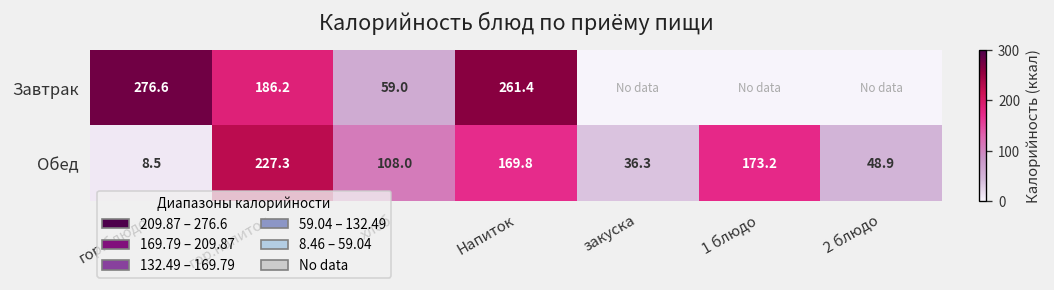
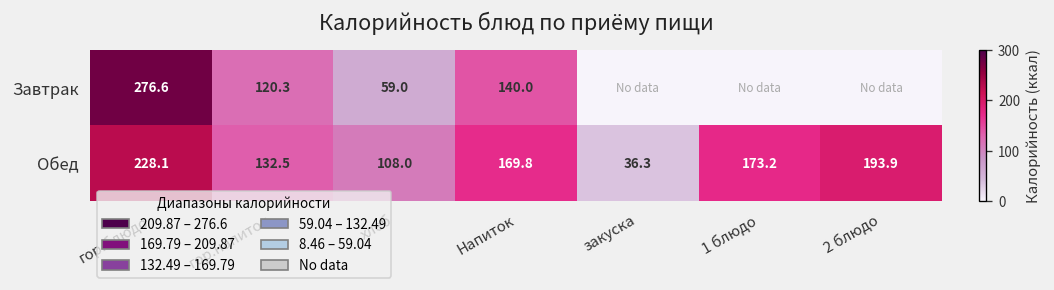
  {
    "Завтрак": {
      "гор.блюдо": 276.6,
-     "гор.напиток": 186.2,
+     "гор.напиток": 120.3,
      "хлеб": 59.0,
-     "Напиток": 261.4
+     "Напиток": 140.0
    },
    "Обед": {
-     "гор.блюдо": 8.5,
-     "гор.напиток": 227.3,
+     "гор.блюдо": 228.1,
+     "гор.напиток": 132.5,
      "хлеб": 108.0,
      "Напиток": 169.8,
      "закуска": 36.3,
      "1 блюдо": 173.2,
-     "2 блюдо": 48.9
+     "2 блюдо": 193.9
    }
  }
